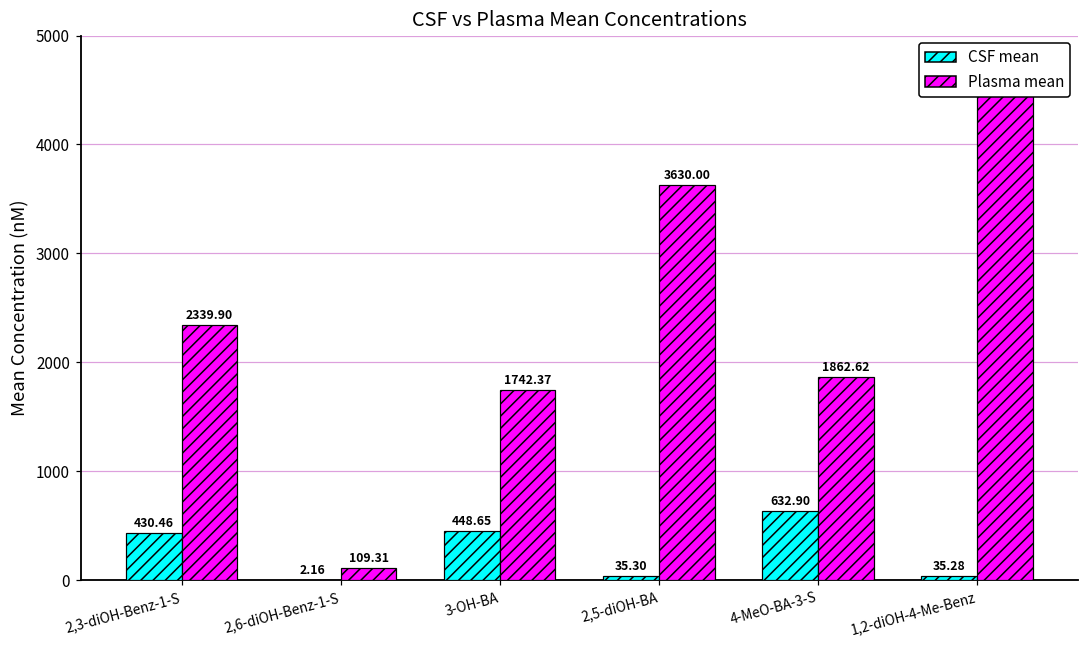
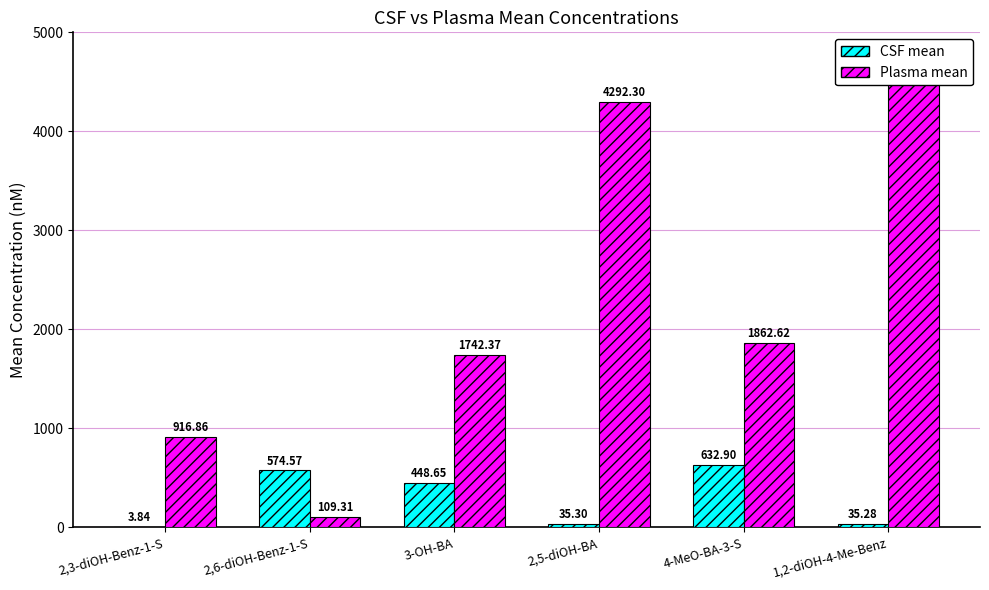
  {
    "CSF mean": {
-     "2,3-diOH-Benz-1-S": 430.46,
-     "2,6-diOH-Benz-1-S": 2.16,
+     "2,3-diOH-Benz-1-S": 3.84,
+     "2,6-diOH-Benz-1-S": 574.57,
      "3-OH-BA": 448.65,
      "2,5-diOH-BA": 35.30,
      "4-MeO-BA-3-S": 632.90,
      "1,2-diOH-4-Me-Benz": 35.28
    },
    "Plasma mean": {
-     "2,3-diOH-Benz-1-S": 2339.90,
+     "2,3-diOH-Benz-1-S": 916.86,
      "2,6-diOH-Benz-1-S": 109.31,
      "3-OH-BA": 1742.37,
-     "2,5-diOH-BA": 3630.00,
+     "2,5-diOH-BA": 4292.30,
      "4-MeO-BA-3-S": 1862.62
    }
  }
